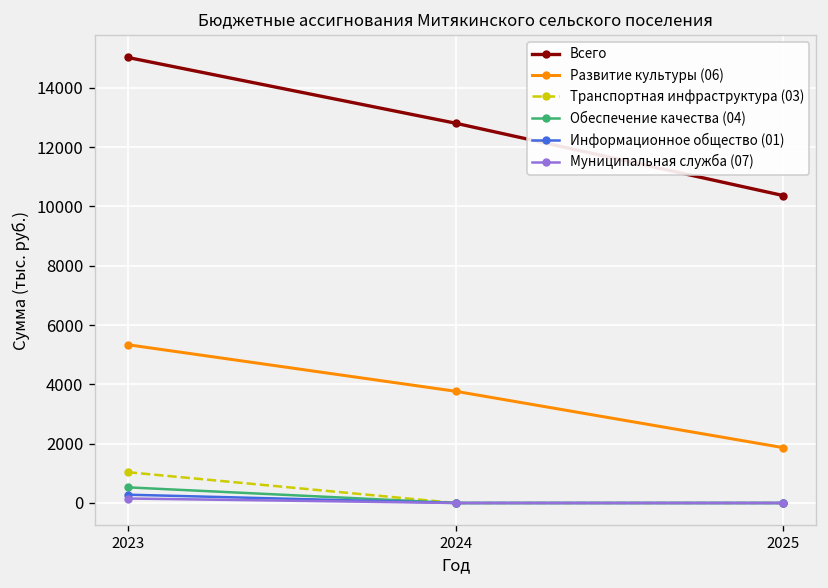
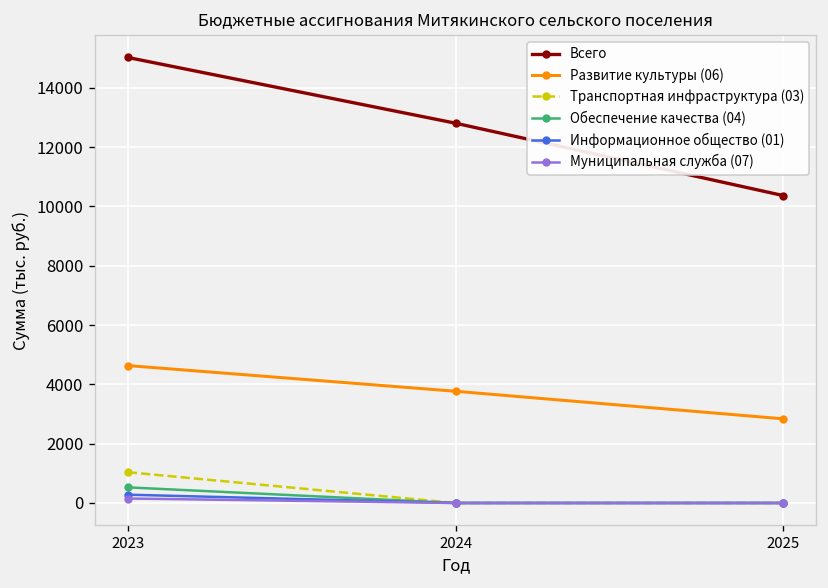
  {
    "Всего": {
      "2023": 15000,
      "2024": 12800,
      "2025": 10400
    },
    "Развитие культуры (06)": {
-     "2023": 5300,
+     "2023": 4600,
      "2024": 3800,
-     "2025": 1900
+     "2025": 2800
    },
    "Транспортная инфраструктура (03)": {
      "2023": 1000
    },
    "Обеспечение качества (04)": {
      "2023": 500
    },
    "Информационное общество (01)": {
      "2023": 300
    },
    "Муниципальная служба (07)": {
      "2023": 200
    }
  }
